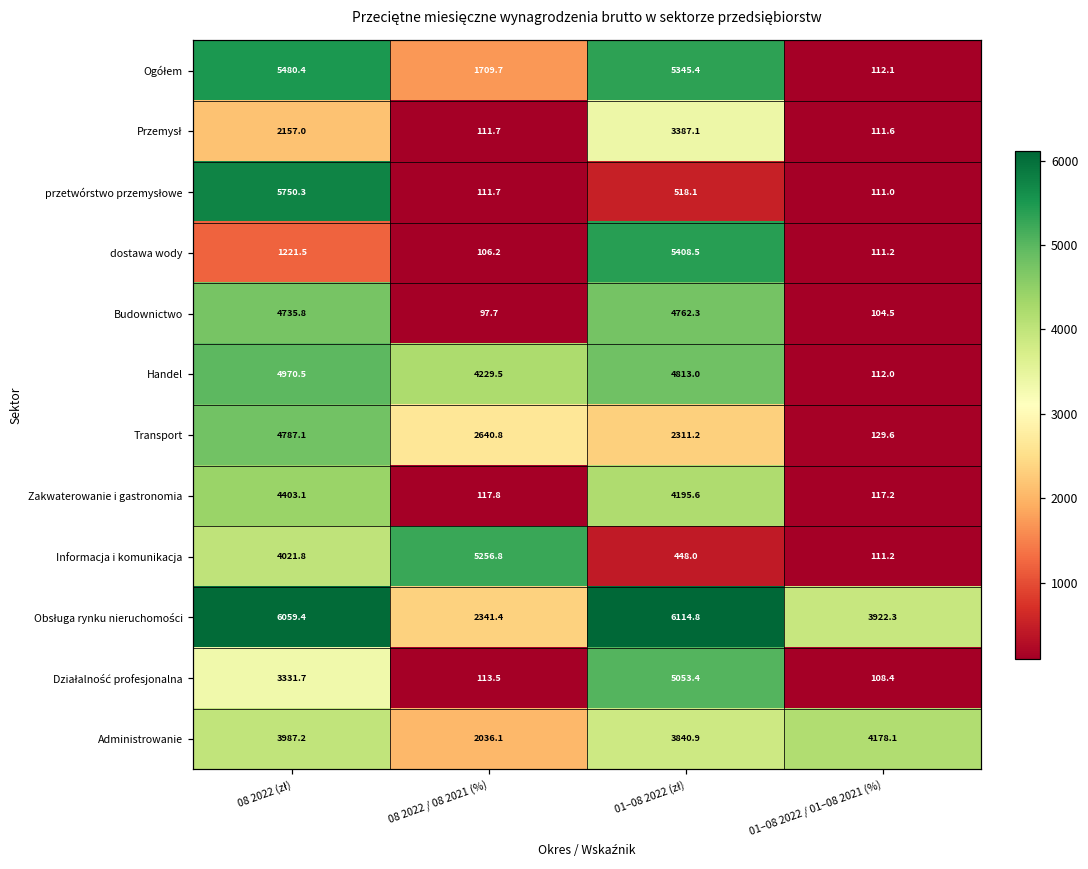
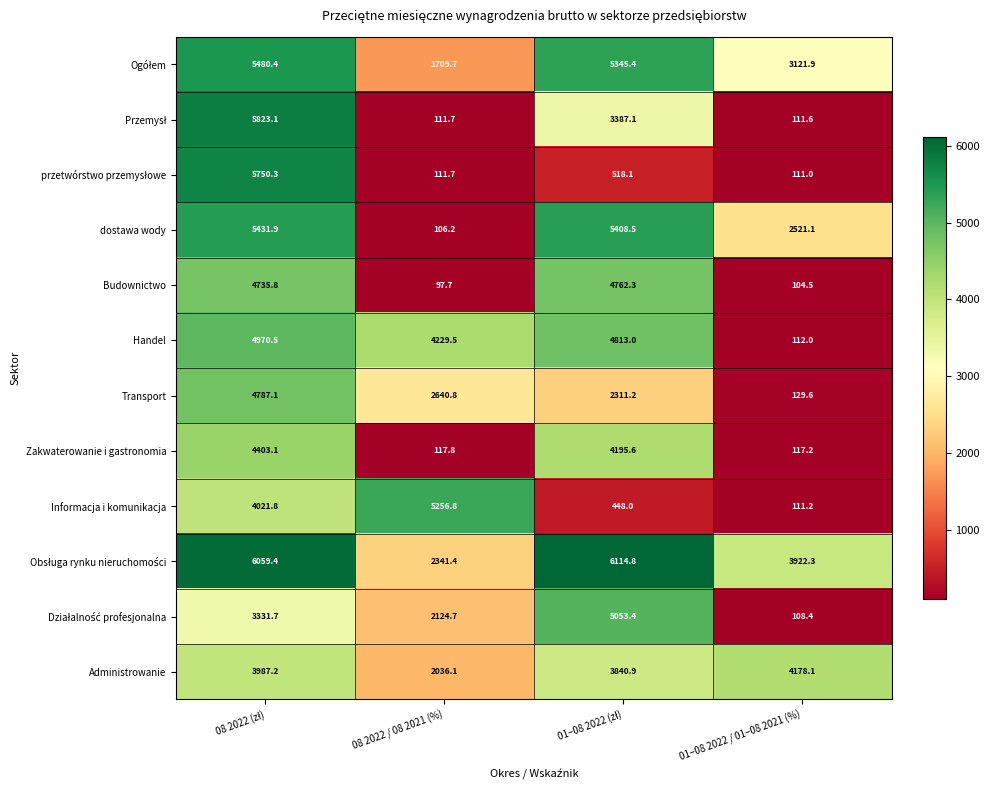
  {
    "Ogółem": {
      "08 2022 (zł)": 5480.4,
      "08 2022 / 08 2021 (%)": 1709.7,
      "01–08 2022 (zł)": 5345.4,
-     "01–08 2022 / 01–08 2021 (%)": 112.1
+     "01–08 2022 / 01–08 2021 (%)": 3121.9
    },
    "Przemysł": {
-     "08 2022 (zł)": 2157.0,
+     "08 2022 (zł)": 5823.1,
      "08 2022 / 08 2021 (%)": 111.7,
      "01–08 2022 (zł)": 3387.1,
      "01–08 2022 / 01–08 2021 (%)": 111.6
    },
    "przetwórstwo przemysłowe": {
      "08 2022 (zł)": 5750.3,
      "08 2022 / 08 2021 (%)": 111.7,
      "01–08 2022 (zł)": 518.1,
      "01–08 2022 / 01–08 2021 (%)": 111.0
    },
    "dostawa wody": {
-     "08 2022 (zł)": 1221.5,
+     "08 2022 (zł)": 5431.9,
      "08 2022 / 08 2021 (%)": 106.2,
      "01–08 2022 (zł)": 5408.5,
-     "01–08 2022 / 01–08 2021 (%)": 111.2
+     "01–08 2022 / 01–08 2021 (%)": 2521.1
    },
    "Budownictwo": {
      "08 2022 (zł)": 4735.8,
      "08 2022 / 08 2021 (%)": 97.7,
      "01–08 2022 (zł)": 4762.3,
      "01–08 2022 / 01–08 2021 (%)": 104.5
    },
    "Handel": {
      "08 2022 (zł)": 4970.5,
      "08 2022 / 08 2021 (%)": 4229.5,
      "01–08 2022 (zł)": 4813.0,
      "01–08 2022 / 01–08 2021 (%)": 112.0
    },
    "Transport": {
      "08 2022 (zł)": 4787.1,
      "08 2022 / 08 2021 (%)": 2640.8,
      "01–08 2022 (zł)": 2311.2,
      "01–08 2022 / 01–08 2021 (%)": 129.6
    },
    "Zakwaterowanie i gastronomia": {
      "08 2022 (zł)": 4403.1,
      "08 2022 / 08 2021 (%)": 117.8,
      "01–08 2022 (zł)": 4195.6,
      "01–08 2022 / 01–08 2021 (%)": 117.2
    },
    "Informacja i komunikacja": {
      "08 2022 (zł)": 4021.8,
      "08 2022 / 08 2021 (%)": 5256.8,
      "01–08 2022 (zł)": 448.0,
      "01–08 2022 / 01–08 2021 (%)": 111.2
    },
    "Obsługa rynku nieruchomości": {
      "08 2022 (zł)": 6059.4,
      "08 2022 / 08 2021 (%)": 2341.4,
      "01–08 2022 (zł)": 6114.8,
      "01–08 2022 / 01–08 2021 (%)": 3922.3
    },
    "Działalność profesjonalna": {
      "08 2022 (zł)": 3331.7,
-     "08 2022 / 08 2021 (%)": 113.5,
+     "08 2022 / 08 2021 (%)": 2124.7,
      "01–08 2022 (zł)": 5053.4,
      "01–08 2022 / 01–08 2021 (%)": 108.4
    },
    "Administrowanie": {
      "08 2022 (zł)": 3987.2,
      "08 2022 / 08 2021 (%)": 2036.1,
      "01–08 2022 (zł)": 3840.9,
      "01–08 2022 / 01–08 2021 (%)": 4178.1
    }
  }
